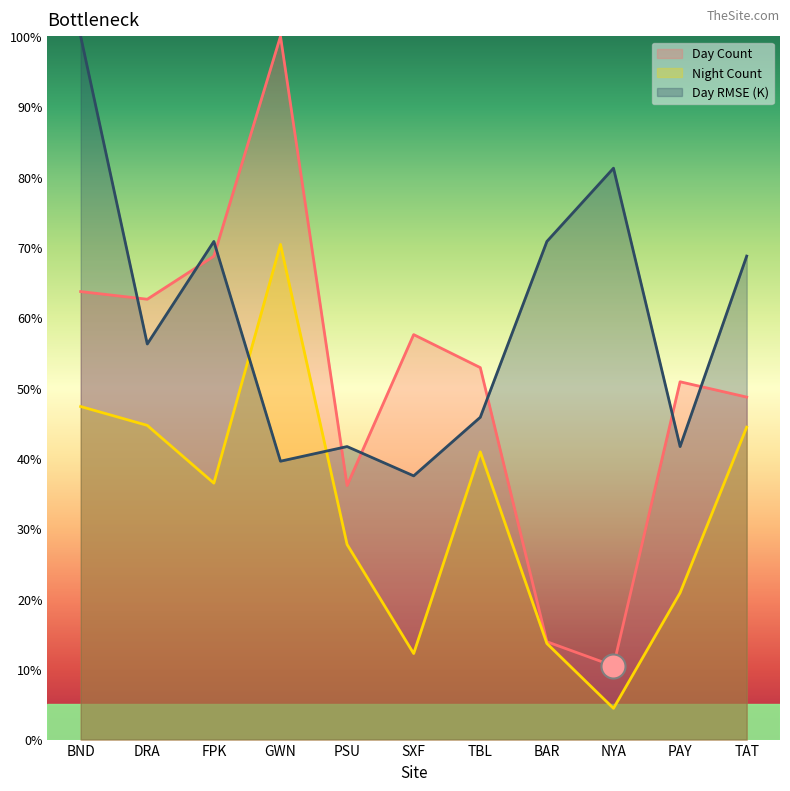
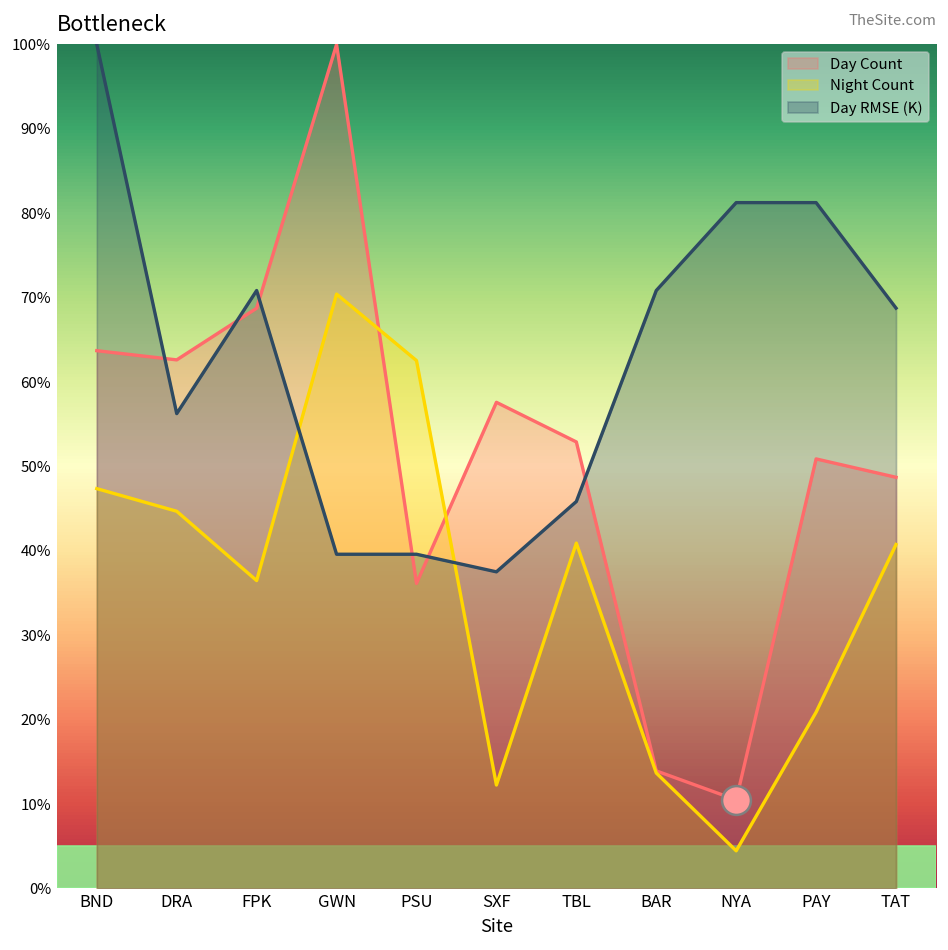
  {
    "Day Count": {
      "BND": "64%",
      "DRA": "63%",
      "FPK": "69%",
      "GWN": "100%",
      "PSU": "36%",
      "SXF": "58%",
      "TBL": "53%",
      "PAY": "51%",
      "TAT": "49%"
    },
    "Night Count": {
      "BND": "47%",
      "DRA": "45%",
      "FPK": "36%",
      "GWN": "70%",
-     "PSU": "28%",
+     "PSU": "63%",
      "SXF": "12%",
      "TBL": "41%",
      "PAY": "21%",
-     "TAT": "44%"
+     "TAT": "41%"
    },
    "Day RMSE (K)": {
      "BND": "100%",
      "DRA": "56%",
      "FPK": "71%",
      "GWN": "40%",
-     "PSU": "42%",
+     "PSU": "40%",
      "SXF": "38%",
      "TBL": "46%",
      "BAR": "71%",
      "NYA": "81%",
-     "PAY": "42%",
+     "PAY": "81%",
      "TAT": "69%"
    }
  }
